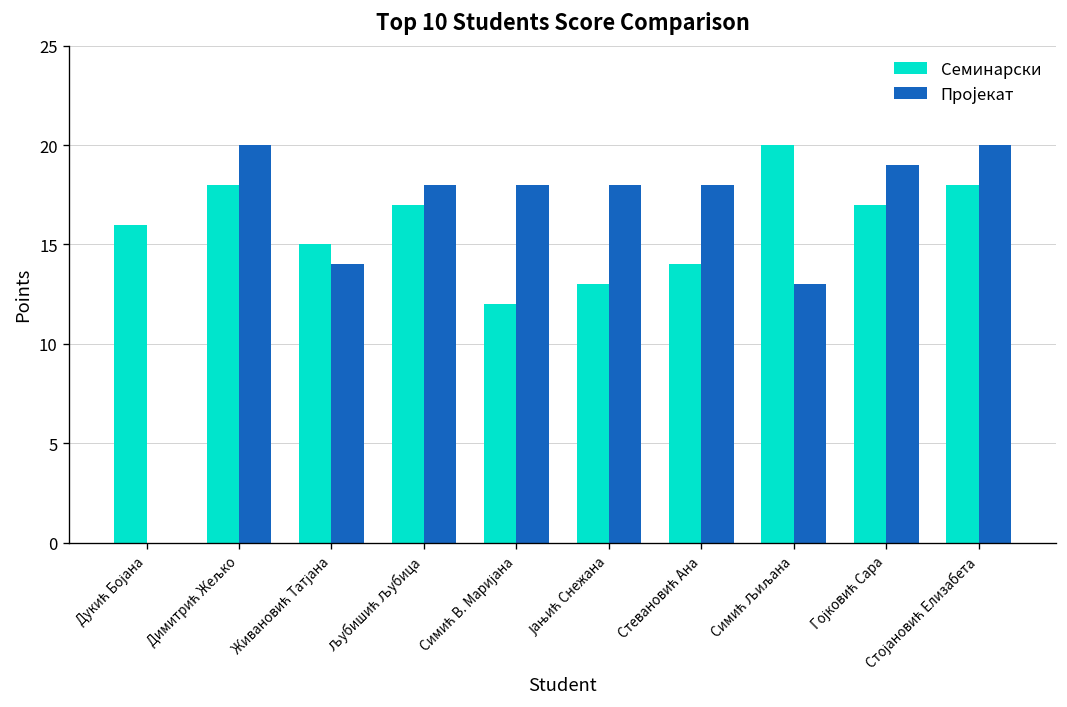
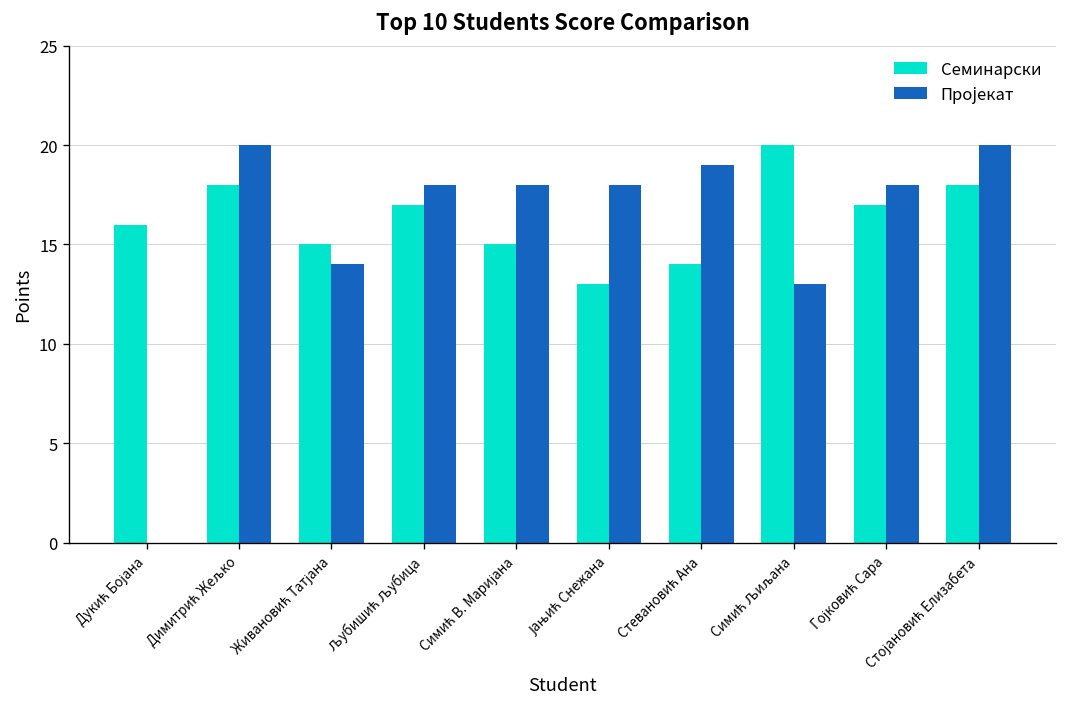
  {
    "Семинарски": {
      "Дукић Бојана": 16,
      "Димитрић Жељко": 18,
      "Живановић Татјана": 15,
      "Љубишић Љубица": 17,
-     "Симић В. Маријана": 12,
+     "Симић В. Маријана": 15,
      "Јањић Снежана": 13,
      "Стевановић Ана": 14,
      "Симић Љиљана": 20,
      "Гојковић Сара": 17,
      "Стојановић Елизабета": 18
    },
    "Пројекат": {
      "Дукић Бојана": 0,
      "Димитрић Жељко": 20,
      "Живановић Татјана": 14,
      "Љубишић Љубица": 18,
      "Симић В. Маријана": 18,
      "Јањић Снежана": 18,
-     "Стевановић Ана": 18,
+     "Стевановић Ана": 19,
      "Симић Љиљана": 13,
-     "Гојковић Сара": 19,
+     "Гојковић Сара": 18,
      "Стојановић Елизабета": 20
    }
  }
